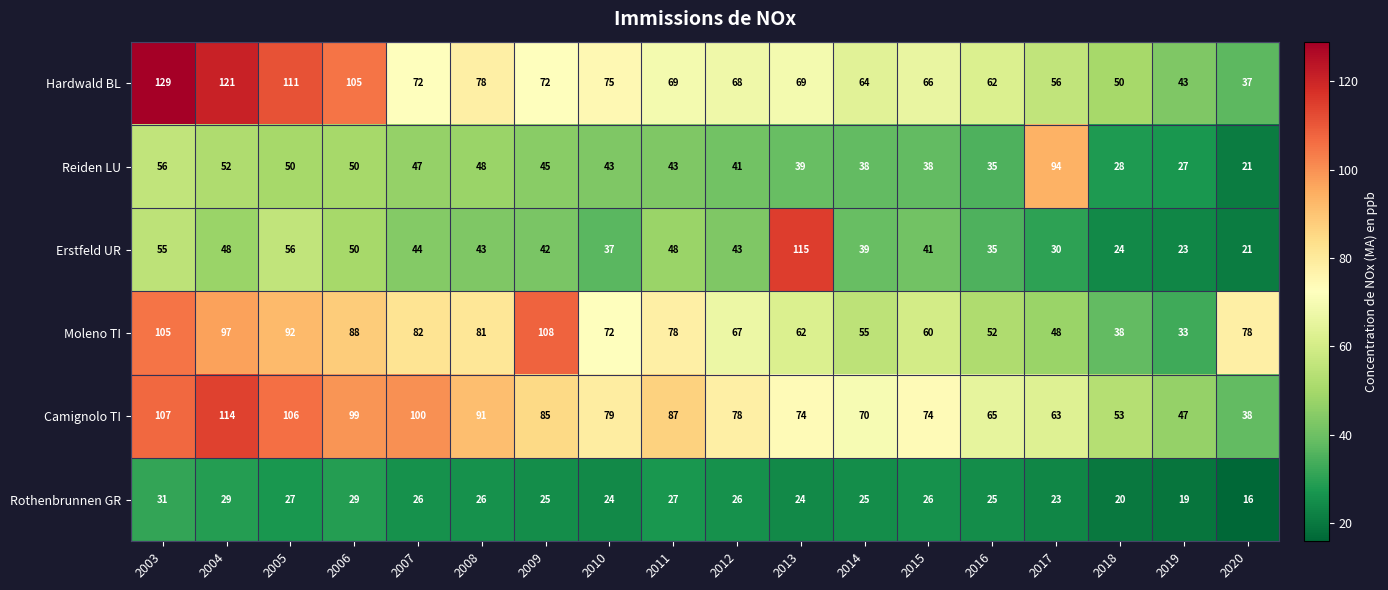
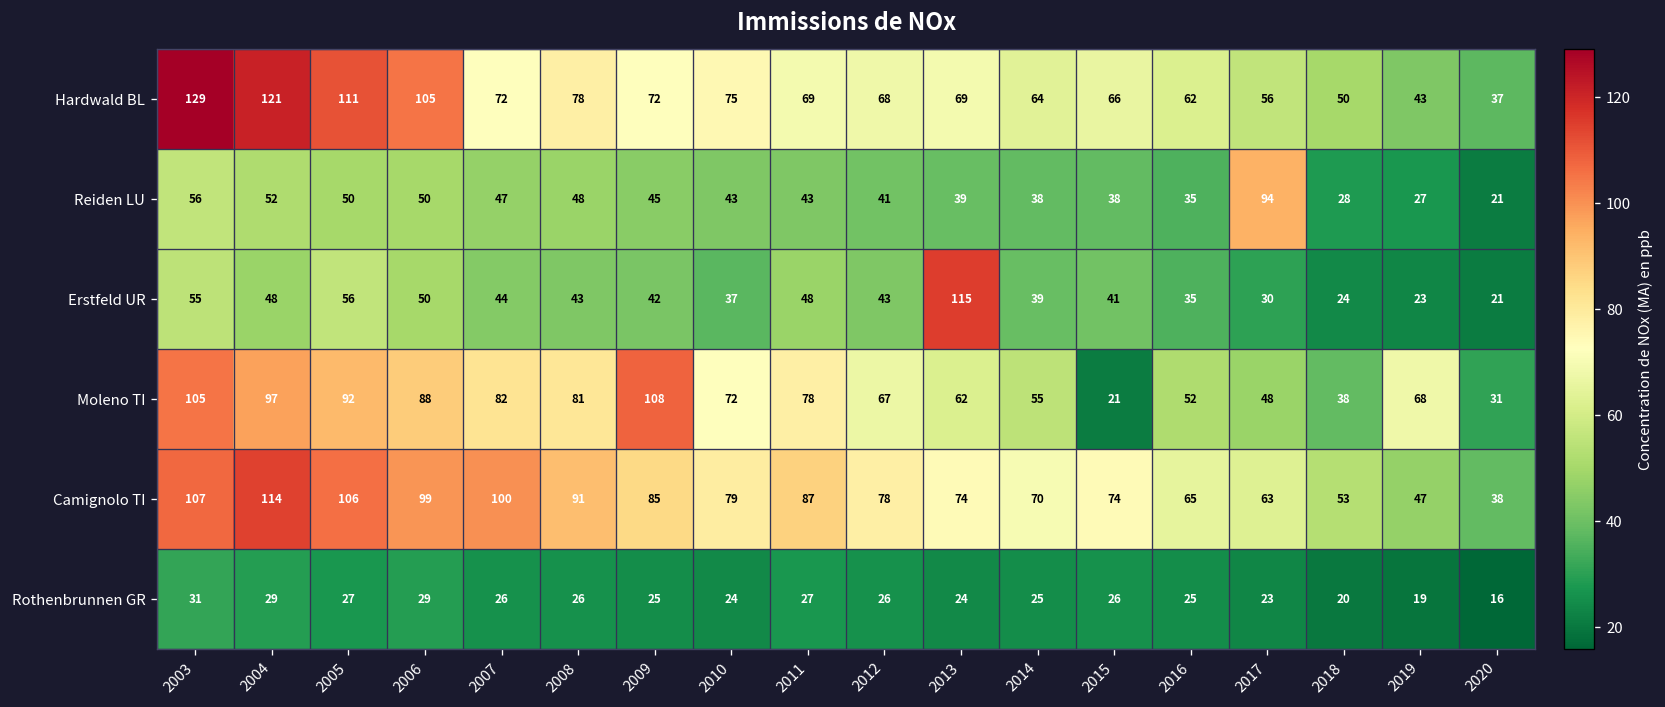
  {
    "Hardwald BL": {
      "2003": 129,
      "2004": 121,
      "2005": 111,
      "2006": 105,
      "2007": 72,
      "2008": 78,
      "2009": 72,
      "2010": 75,
      "2011": 69,
      "2012": 68,
      "2013": 69,
      "2014": 64,
      "2015": 66,
      "2016": 62,
      "2017": 56,
      "2018": 50,
      "2019": 43,
      "2020": 37
    },
    "Reiden LU": {
      "2003": 56,
      "2004": 52,
      "2005": 50,
      "2006": 50,
      "2007": 47,
      "2008": 48,
      "2009": 45,
      "2010": 43,
      "2011": 43,
      "2012": 41,
      "2013": 39,
      "2014": 38,
      "2015": 38,
      "2016": 35,
      "2017": 94,
      "2018": 28,
      "2019": 27,
      "2020": 21
    },
    "Erstfeld UR": {
      "2003": 55,
      "2004": 48,
      "2005": 56,
      "2006": 50,
      "2007": 44,
      "2008": 43,
      "2009": 42,
      "2010": 37,
      "2011": 48,
      "2012": 43,
      "2013": 115,
      "2014": 39,
      "2015": 41,
      "2016": 35,
      "2017": 30,
      "2018": 24,
      "2019": 23,
      "2020": 21
    },
    "Moleno TI": {
      "2003": 105,
      "2004": 97,
      "2005": 92,
      "2006": 88,
      "2007": 82,
      "2008": 81,
      "2009": 108,
      "2010": 72,
      "2011": 78,
      "2012": 67,
      "2013": 62,
      "2014": 55,
-     "2015": 60,
+     "2015": 21,
      "2016": 52,
      "2017": 48,
      "2018": 38,
-     "2019": 33,
-     "2020": 78
+     "2019": 68,
+     "2020": 31
    },
    "Camignolo TI": {
      "2003": 107,
      "2004": 114,
      "2005": 106,
      "2006": 99,
      "2007": 100,
      "2008": 91,
      "2009": 85,
      "2010": 79,
      "2011": 87,
      "2012": 78,
      "2013": 74,
      "2014": 70,
      "2015": 74,
      "2016": 65,
      "2017": 63,
      "2018": 53,
      "2019": 47,
      "2020": 38
    },
    "Rothenbrunnen GR": {
      "2003": 31,
      "2004": 29,
      "2005": 27,
      "2006": 29,
      "2007": 26,
      "2008": 26,
      "2009": 25,
      "2010": 24,
      "2011": 27,
      "2012": 26,
      "2013": 24,
      "2014": 25,
      "2015": 26,
      "2016": 25,
      "2017": 23,
      "2018": 20,
      "2019": 19,
      "2020": 16
    }
  }
